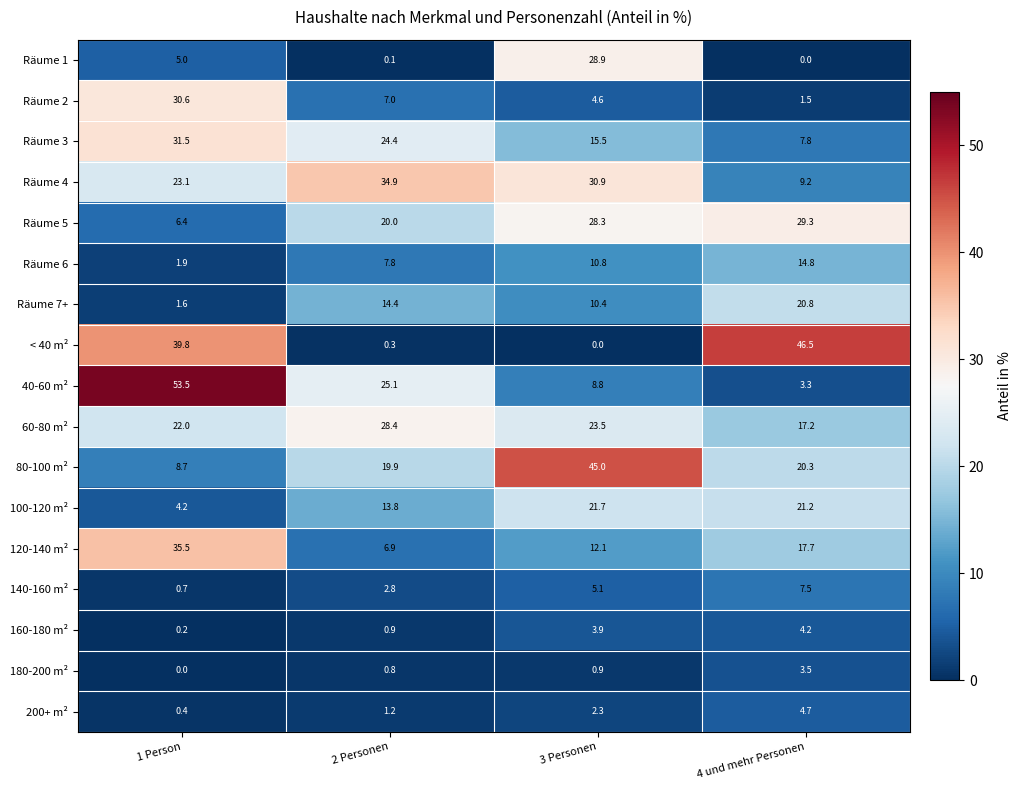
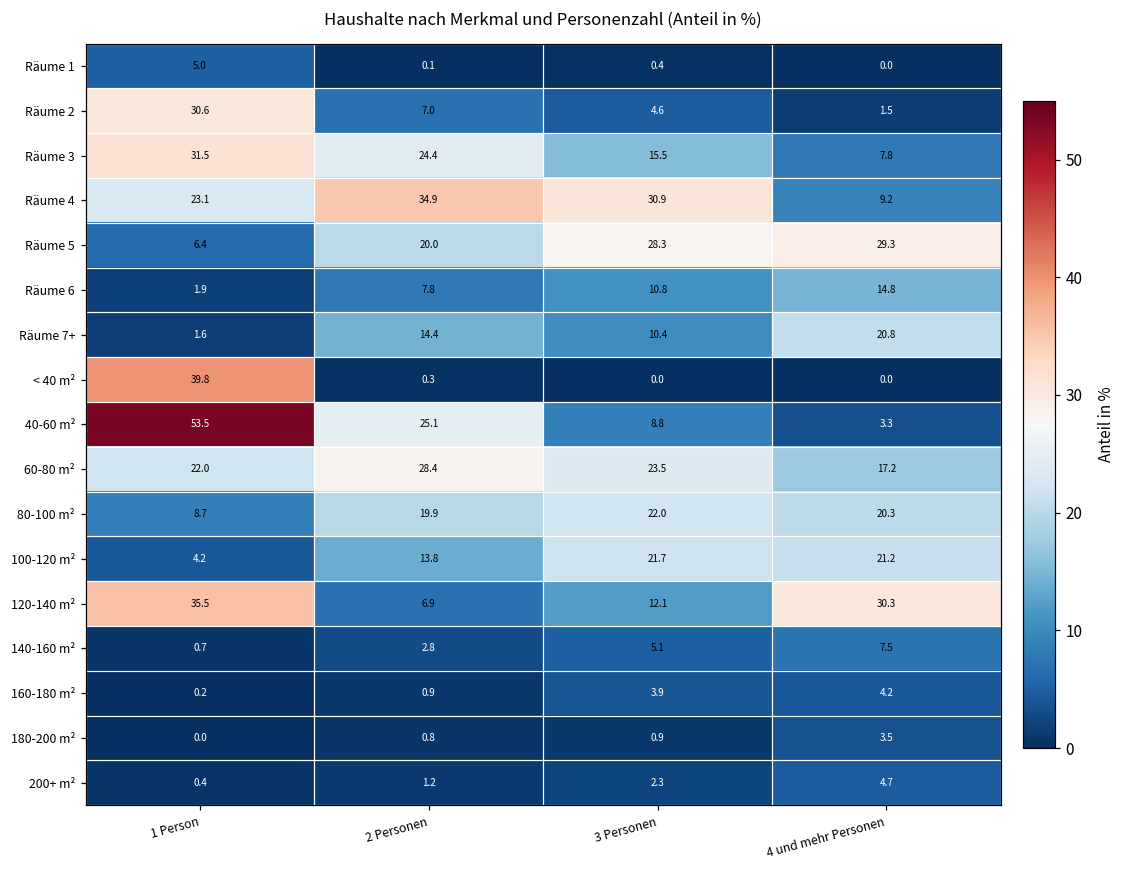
  {
    "Räume 1": {
      "1 Person": 5.0,
      "2 Personen": 0.1,
-     "3 Personen": 28.9,
+     "3 Personen": 0.4,
      "4 und mehr Personen": 0.0
    },
    "Räume 2": {
      "1 Person": 30.6,
      "2 Personen": 7.0,
      "3 Personen": 4.6,
      "4 und mehr Personen": 1.5
    },
    "Räume 3": {
      "1 Person": 31.5,
      "2 Personen": 24.4,
      "3 Personen": 15.5,
      "4 und mehr Personen": 7.8
    },
    "Räume 4": {
      "1 Person": 23.1,
      "2 Personen": 34.9,
      "3 Personen": 30.9,
      "4 und mehr Personen": 9.2
    },
    "Räume 5": {
      "1 Person": 6.4,
      "2 Personen": 20.0,
      "3 Personen": 28.3,
      "4 und mehr Personen": 29.3
    },
    "Räume 6": {
      "1 Person": 1.9,
      "2 Personen": 7.8,
      "3 Personen": 10.8,
      "4 und mehr Personen": 14.8
    },
    "Räume 7+": {
      "1 Person": 1.6,
      "2 Personen": 14.4,
      "3 Personen": 10.4,
      "4 und mehr Personen": 20.8
    },
    "< 40 m²": {
      "1 Person": 39.8,
      "2 Personen": 0.3,
      "3 Personen": 0.0,
-     "4 und mehr Personen": 46.5
+     "4 und mehr Personen": 0.0
    },
    "40-60 m²": {
      "1 Person": 53.5,
      "2 Personen": 25.1,
      "3 Personen": 8.8,
      "4 und mehr Personen": 3.3
    },
    "60-80 m²": {
      "1 Person": 22.0,
      "2 Personen": 28.4,
      "3 Personen": 23.5,
      "4 und mehr Personen": 17.2
    },
    "80-100 m²": {
      "1 Person": 8.7,
      "2 Personen": 19.9,
-     "3 Personen": 45.0,
+     "3 Personen": 22.0,
      "4 und mehr Personen": 20.3
    },
    "100-120 m²": {
      "1 Person": 4.2,
      "2 Personen": 13.8,
      "3 Personen": 21.7,
      "4 und mehr Personen": 21.2
    },
    "120-140 m²": {
      "1 Person": 35.5,
      "2 Personen": 6.9,
      "3 Personen": 12.1,
-     "4 und mehr Personen": 17.7
+     "4 und mehr Personen": 30.3
    },
    "140-160 m²": {
      "1 Person": 0.7,
      "2 Personen": 2.8,
      "3 Personen": 5.1,
      "4 und mehr Personen": 7.5
    },
    "160-180 m²": {
      "1 Person": 0.2,
      "2 Personen": 0.9,
      "3 Personen": 3.9,
      "4 und mehr Personen": 4.2
    },
    "180-200 m²": {
      "1 Person": 0.0,
      "2 Personen": 0.8,
      "3 Personen": 0.9,
      "4 und mehr Personen": 3.5
    },
    "200+ m²": {
      "1 Person": 0.4,
      "2 Personen": 1.2,
      "3 Personen": 2.3,
      "4 und mehr Personen": 4.7
    }
  }
